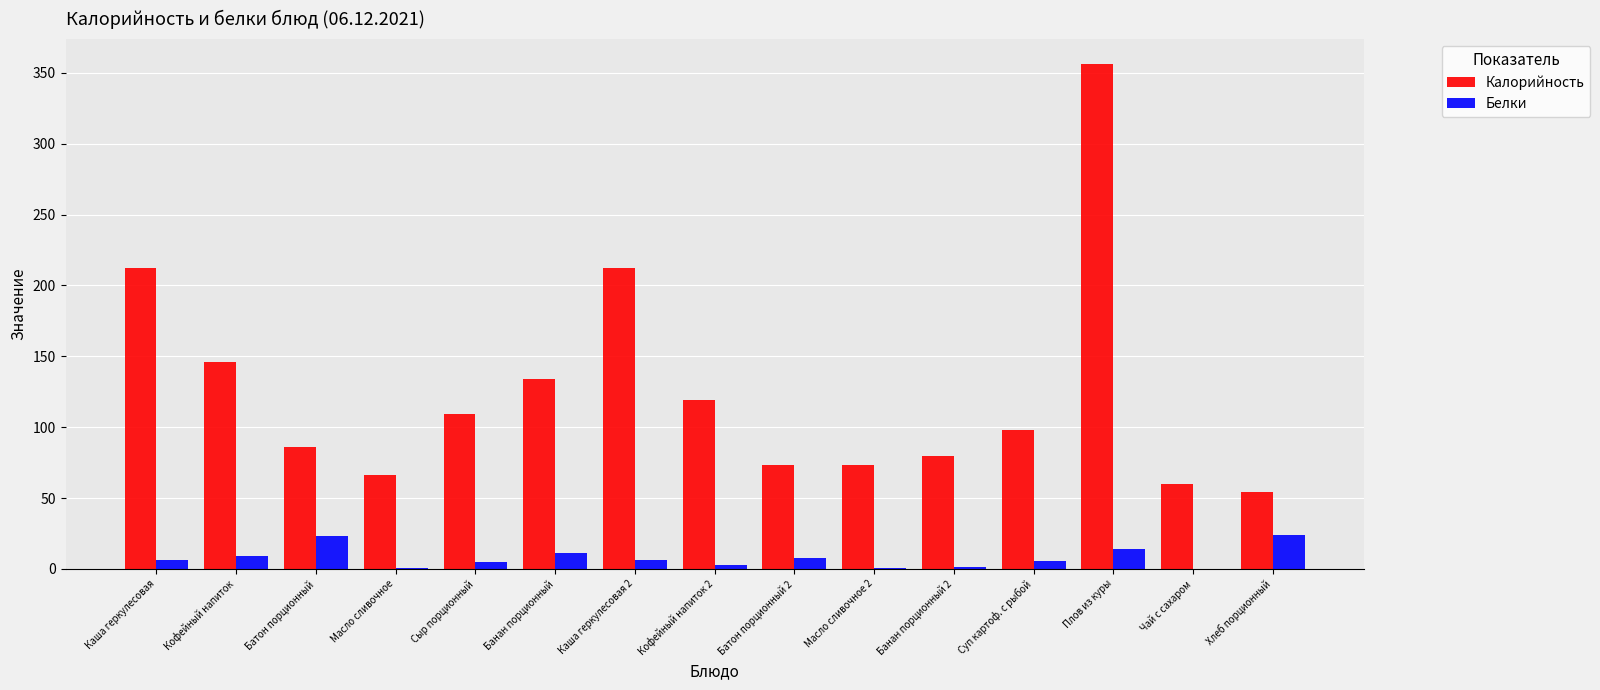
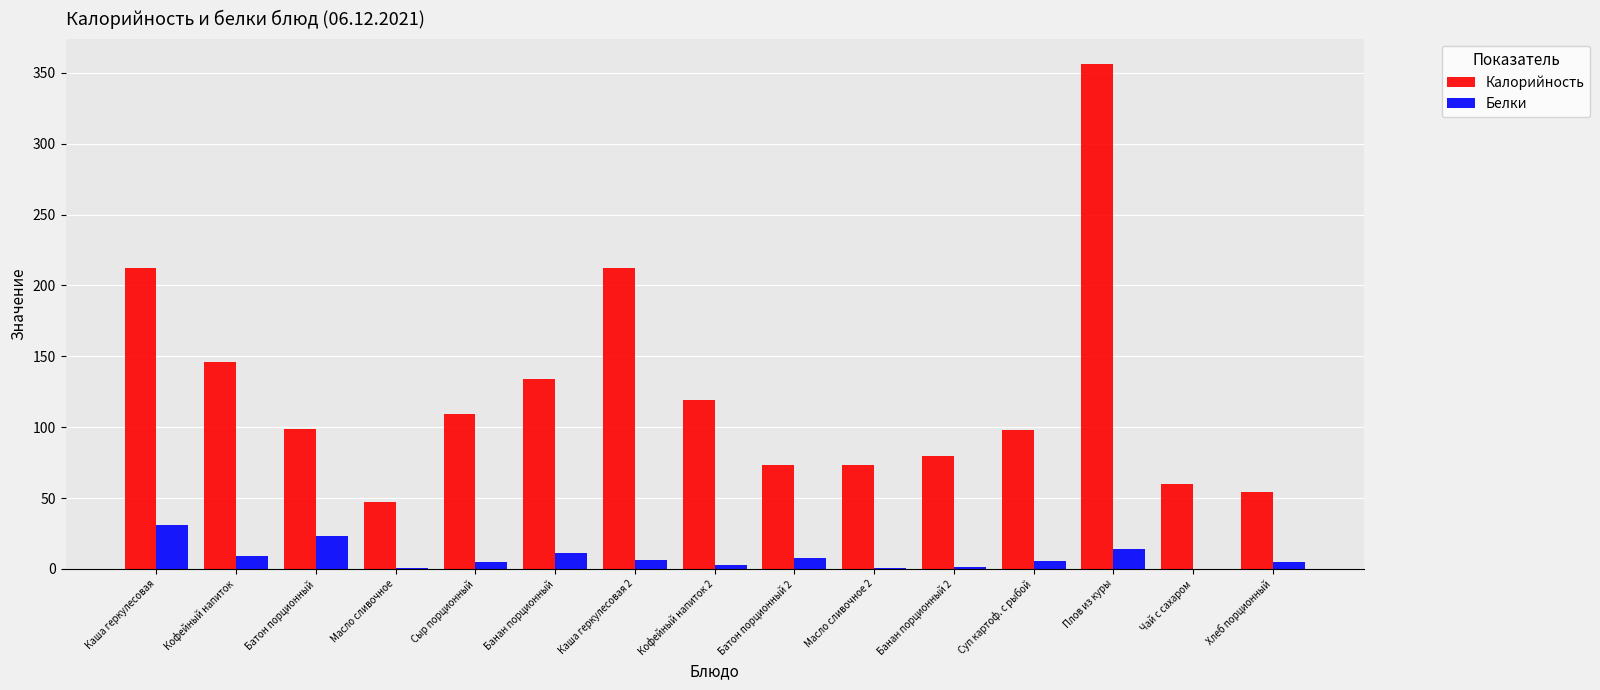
  {
    "Калорийность": {
      "Каша геркулесовая": 212,
      "Кофейный напиток": 146,
-     "Батон порционный": 86,
-     "Масло сливочное": 66,
+     "Батон порционный": 99,
+     "Масло сливочное": 47,
      "Сыр порционный": 109,
      "Банан порционный": 134,
      "Каша геркулесовая 2": 212,
      "Кофейный напиток 2": 119,
      "Батон порционный 2": 73,
      "Масло сливочное 2": 73,
      "Банан порционный 2": 80,
      "Суп картоф. с рыбой": 98,
      "Плов из куры": 356,
      "Чай с сахаром": 60,
      "Хлеб порционный": 54
    },
    "Белки": {
-     "Каша геркулесовая": 6,
+     "Каша геркулесовая": 31,
      "Кофейный напиток": 9,
      "Батон порционный": 23,
      "Сыр порционный": 5,
      "Банан порционный": 11,
      "Каша геркулесовая 2": 6,
      "Кофейный напиток 2": 3,
      "Батон порционный 2": 8,
      "Суп картоф. с рыбой": 6,
      "Плов из куры": 14,
      "Чай с сахаром": 0,
-     "Хлеб порционный": 24
+     "Хлеб порционный": 5
    }
  }
